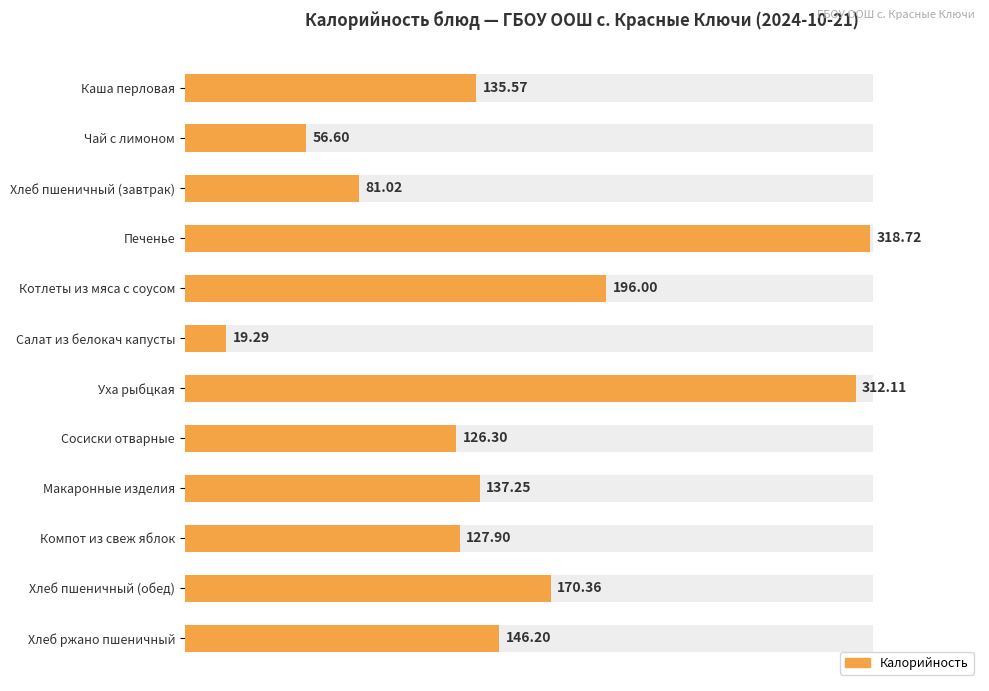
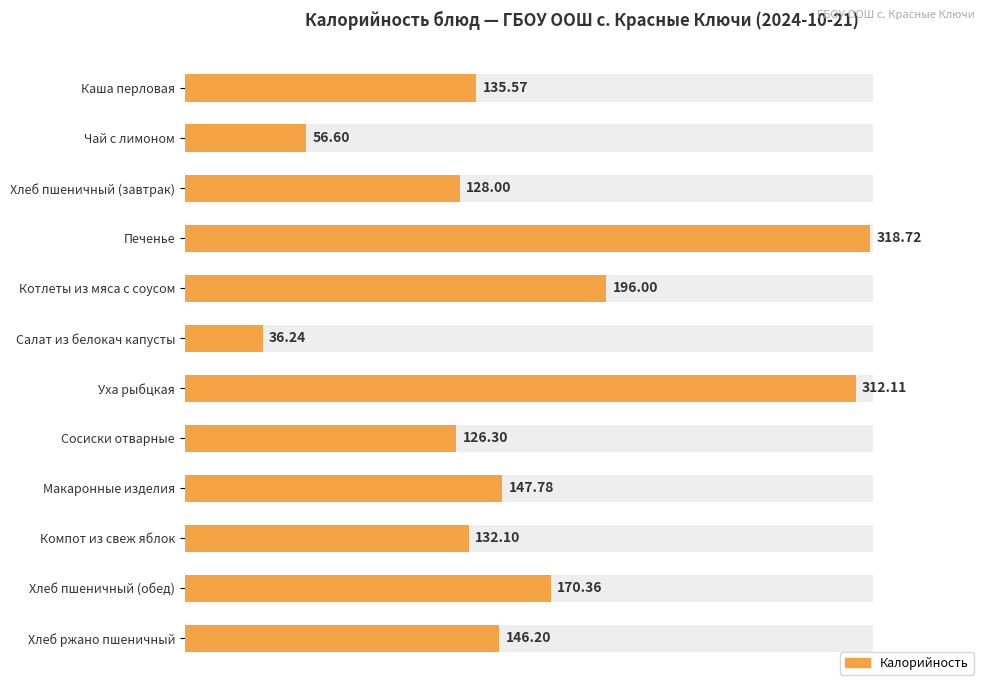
  {
    "Калорийность": {
-     "Хлеб пшеничный (завтрак)": 81.02,
-     "Салат из белокач капусты": 19.29,
-     "Макаронные изделия": 137.25,
-     "Компот из свеж яблок": 127.90
+     "Хлеб пшеничный (завтрак)": 128.00,
+     "Салат из белокач капусты": 36.24,
+     "Макаронные изделия": 147.78,
+     "Компот из свеж яблок": 132.10
    }
  }
